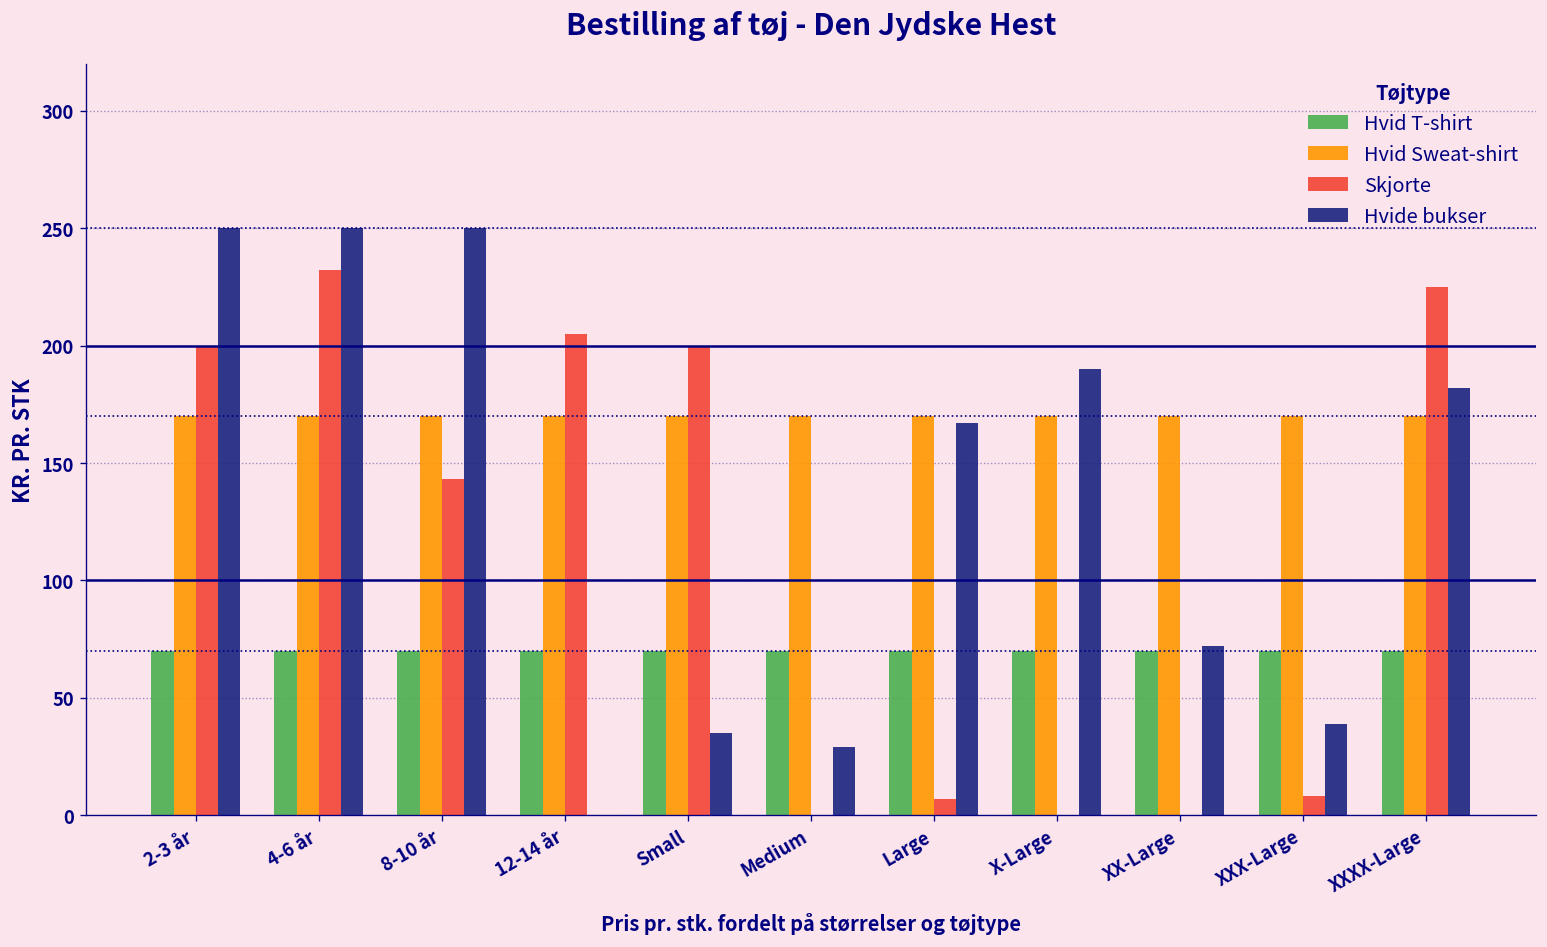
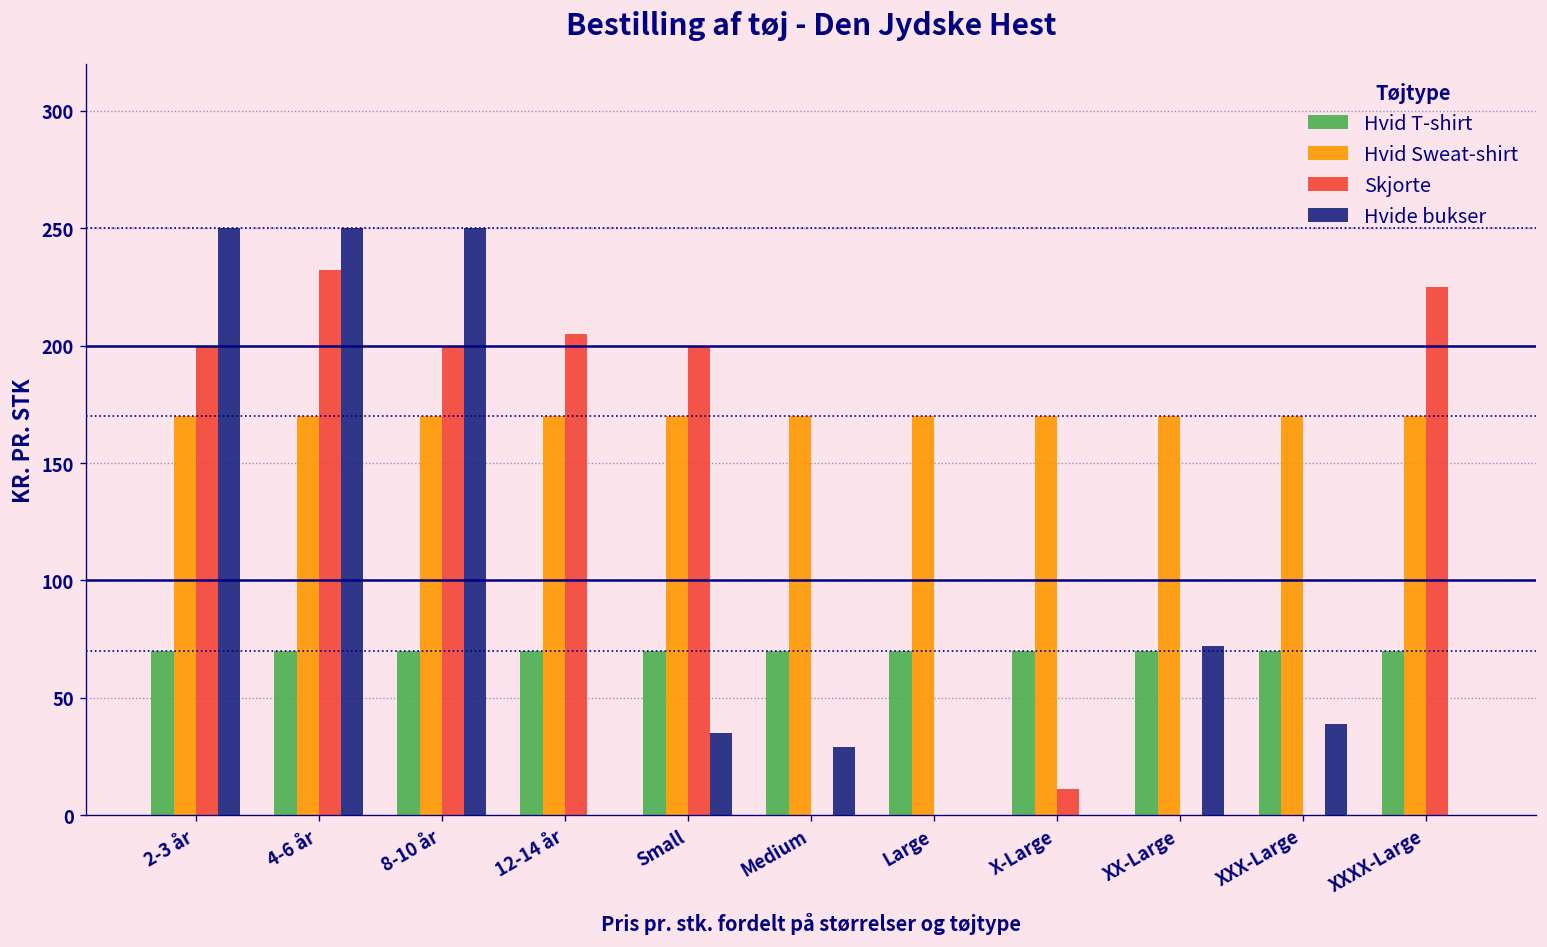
  {
    "Hvid T-shirt": {
      "2-3 år": 70,
      "4-6 år": 70,
      "8-10 år": 70,
      "12-14 år": 70,
      "Small": 70,
      "Medium": 70,
      "Large": 70,
      "X-Large": 70,
      "XX-Large": 70,
      "XXX-Large": 70,
      "XXXX-Large": 70
    },
    "Hvid Sweat-shirt": {
      "2-3 år": 170,
      "4-6 år": 170,
      "8-10 år": 170,
      "12-14 år": 170,
      "Small": 170,
      "Medium": 170,
      "Large": 170,
      "X-Large": 170,
      "XX-Large": 170,
      "XXX-Large": 170,
      "XXXX-Large": 170
    },
    "Skjorte": {
      "2-3 år": 200,
      "4-6 år": 232,
-     "8-10 år": 143,
+     "8-10 år": 200,
      "12-14 år": 205,
      "Small": 200,
      "Medium": 0,
-     "Large": 7,
-     "X-Large": 0,
+     "Large": 0,
+     "X-Large": 11,
      "XX-Large": 0,
-     "XXX-Large": 8,
+     "XXX-Large": 0,
      "XXXX-Large": 225
    },
    "Hvide bukser": {
      "2-3 år": 250,
      "4-6 år": 250,
      "8-10 år": 250,
      "12-14 år": 0,
      "Small": 35,
      "Medium": 29,
-     "Large": 167,
-     "X-Large": 190,
+     "Large": 0,
+     "X-Large": 0,
      "XX-Large": 72,
      "XXX-Large": 39,
-     "XXXX-Large": 182
+     "XXXX-Large": 0
    }
  }
